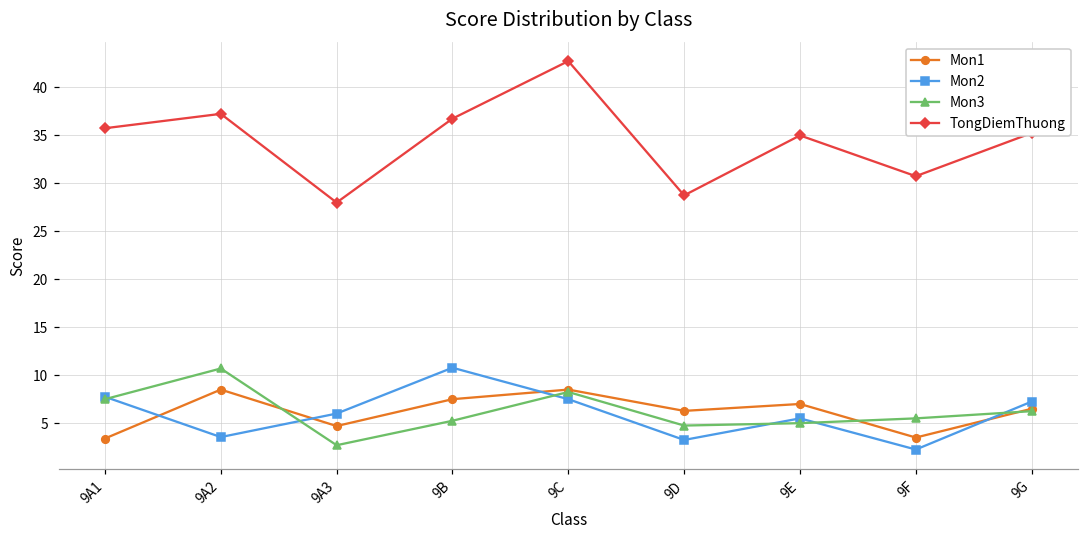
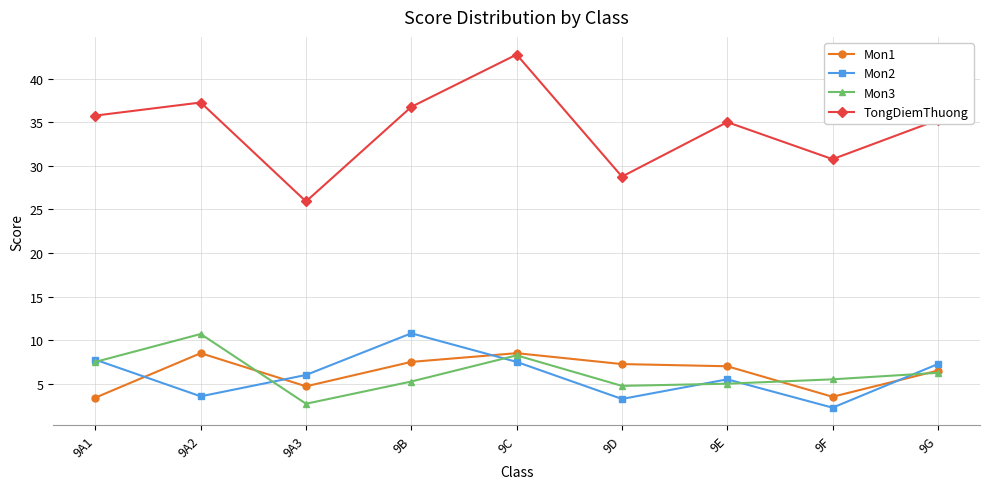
  {
    "Mon1": {
      "9A1": 3,
      "9A2": 9,
      "9A3": 5,
      "9B": 8,
-     "9D": 6,
+     "9D": 7,
      "9E": 7,
      "9F": 4
    },
    "Mon2": {
      "9A2": 4,
      "9A3": 6,
      "9B": 11,
      "9C": 8,
      "9D": 3,
      "9E": 6,
      "9F": 2,
      "9G": 7
    },
    "Mon3": {
      "9A2": 11,
      "9A3": 3,
      "9B": 5,
      "9D": 5,
      "9E": 5,
      "9F": 6
    },
    "TongDiemThuong": {
      "9A1": 36,
      "9A2": 37,
-     "9A3": 28,
+     "9A3": 26,
      "9B": 37,
      "9C": 43,
      "9D": 29,
      "9E": 35,
      "9F": 31
    }
  }
